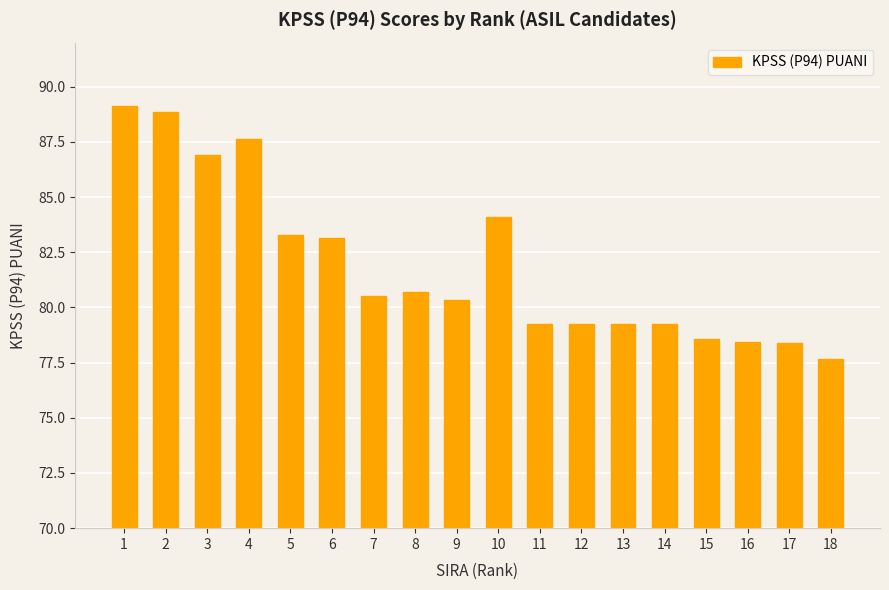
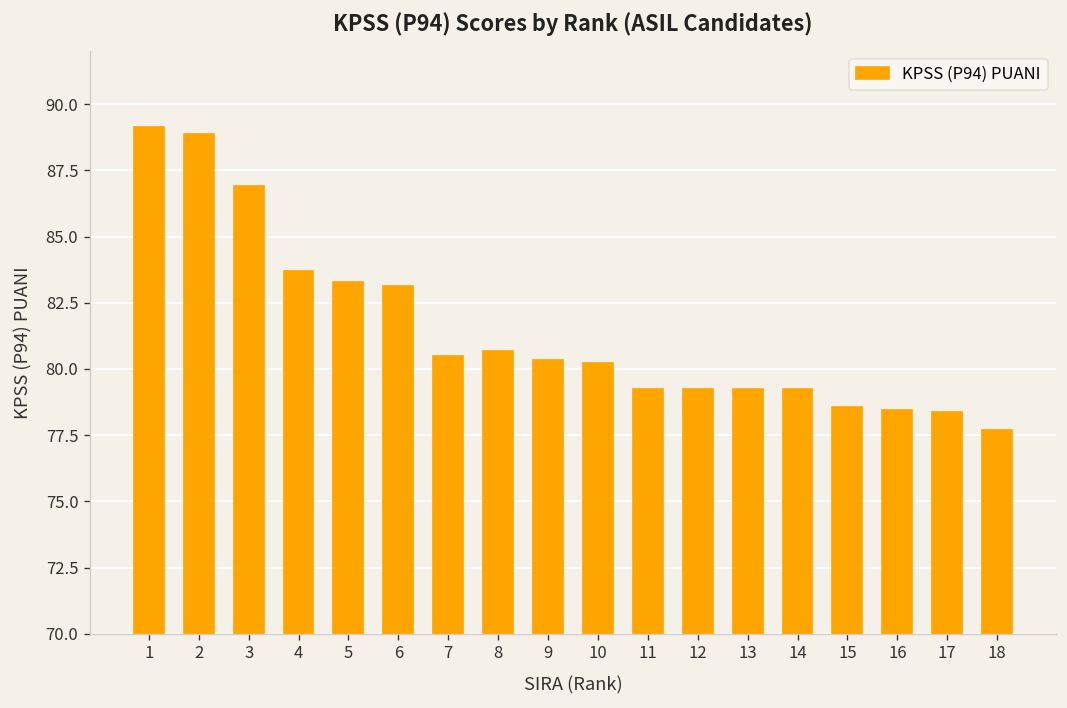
  {
    "1": 89.1,
    "2": 88.9,
    "3": 86.9,
-   "4": 87.6,
+   "4": 83.7,
    "5": 83.3,
    "6": 83.1,
    "7": 80.5,
    "8": 80.7,
    "9": 80.3,
-   "10": 84.1,
+   "10": 80.2,
    "11": 79.3,
    "12": 79.3,
    "13": 79.3,
    "14": 79.2,
    "15": 78.6,
    "16": 78.4,
    "17": 78.4,
    "18": 77.7
  }
